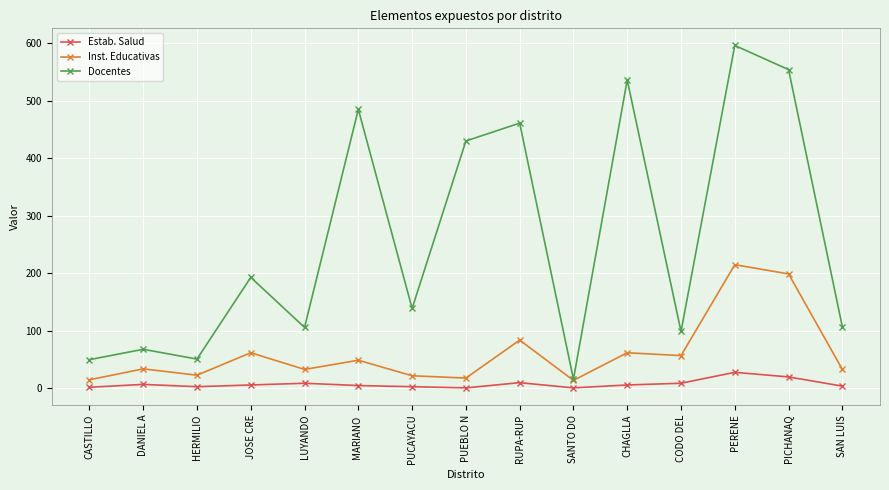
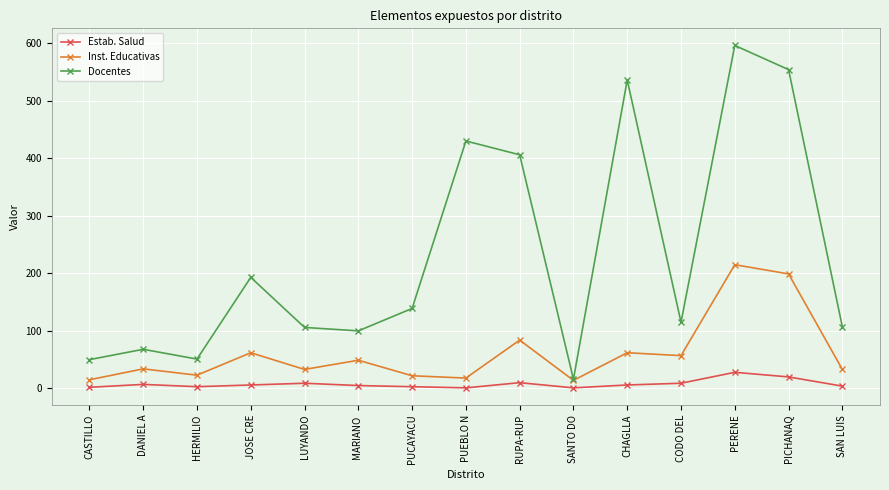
  {
    "Docentes": {
      "CASTILLO": 50,
      "DANIEL A": 70,
      "HERMILIO": 50,
      "JOSE CRE": 190,
      "LUYANDO": 110,
-     "MARIANO": 490,
+     "MARIANO": 100,
      "PUCAYACU": 140,
      "PUEBLO N": 430,
-     "RUPA-RUP": 460,
+     "RUPA-RUP": 410,
      "CHAGLLA": 540,
-     "CODO DEL": 100,
+     "CODO DEL": 120,
      "PERENE": 600,
      "PICHANAQ": 550,
      "SAN LUIS": 110
    }
  }
